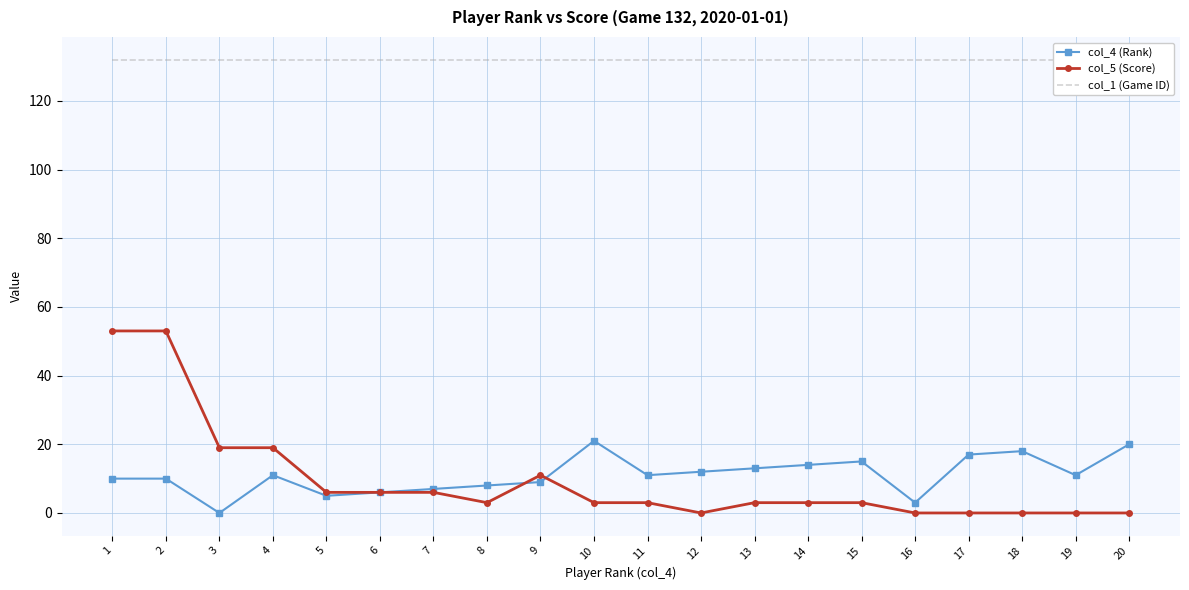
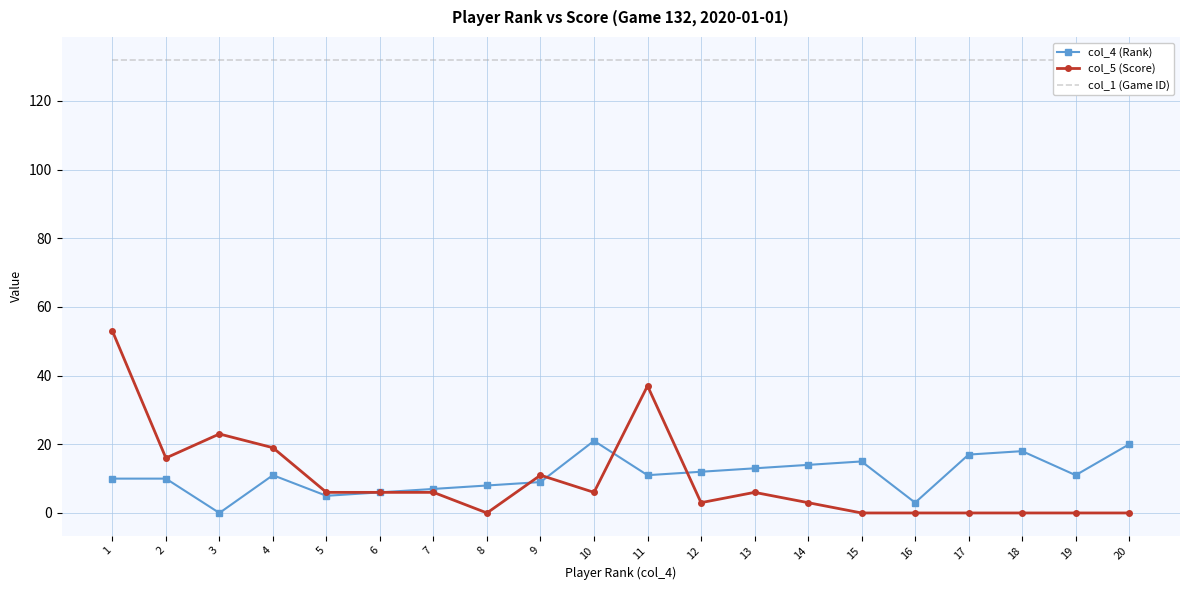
  {
    "col_4 (Rank)": {
      "1": 10,
      "2": 10,
      "3": 0,
      "4": 11,
      "5": 5,
      "7": 7,
      "8": 8,
      "9": 9,
      "10": 21,
      "11": 11,
      "12": 12,
      "13": 13,
      "14": 14,
      "15": 15,
      "16": 3,
      "17": 17,
      "18": 18,
      "19": 11,
      "20": 20
    },
    "col_5 (Score)": {
      "1": 53,
-     "2": 53,
-     "3": 19,
+     "2": 16,
+     "3": 23,
      "4": 19,
      "5": 6,
      "7": 6,
-     "8": 3,
+     "8": 0,
      "9": 11,
-     "10": 3,
-     "11": 3,
-     "12": 0,
-     "13": 3,
+     "10": 6,
+     "11": 37,
+     "12": 3,
+     "13": 6,
      "14": 3,
-     "15": 3,
+     "15": 0,
      "16": 0,
      "17": 0,
      "18": 0,
      "19": 0,
      "20": 0
    },
    "col_1 (Game ID)": {
      "1": 132,
      "2": 132,
      "3": 132,
      "4": 132,
      "5": 132,
      "6": 132,
      "7": 132,
      "8": 132,
      "9": 132,
      "10": 132,
      "11": 132,
      "12": 132,
      "13": 132,
      "14": 132,
      "15": 132,
      "16": 132,
      "17": 132,
      "18": 132
    }
  }
